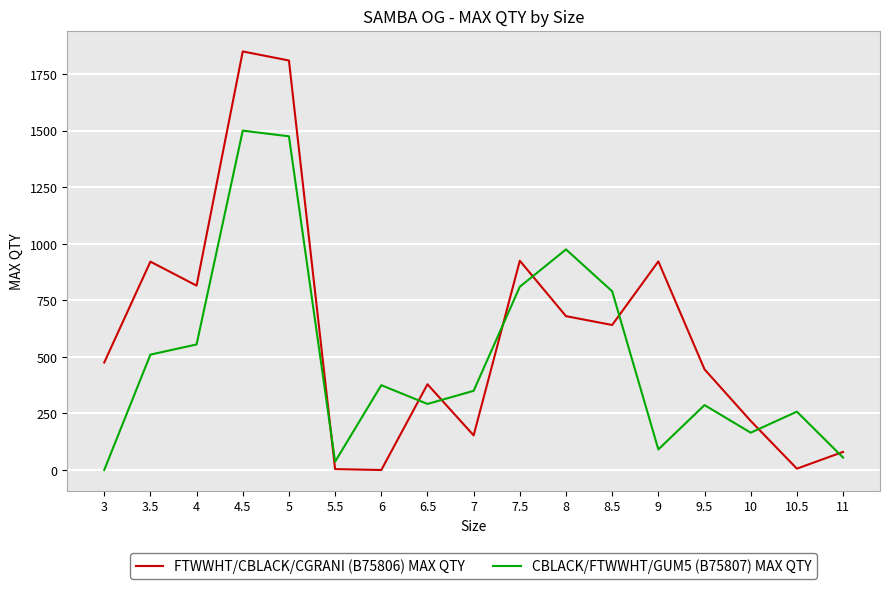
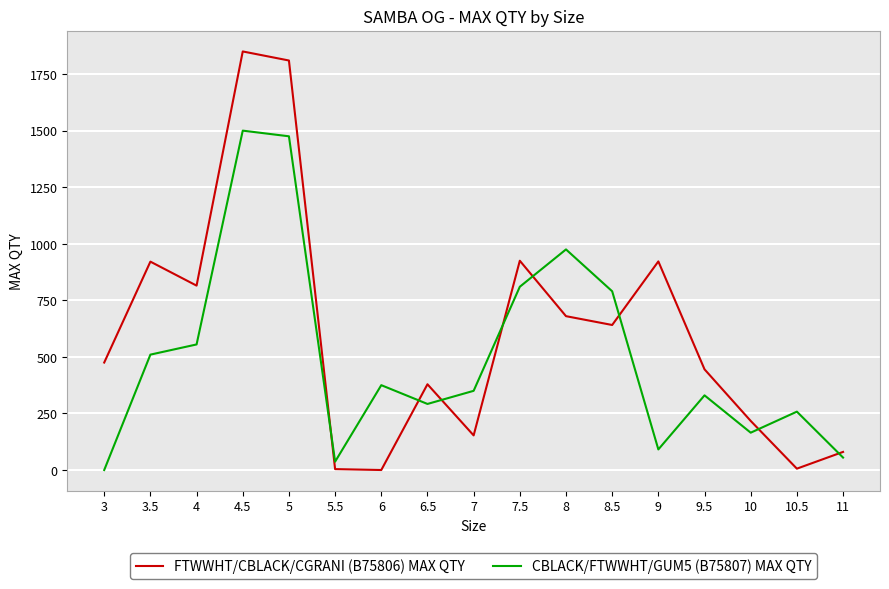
  {
    "FTWWHT/CBLACK/CGRANI (B75806) MAX QTY": {
      "3": 480,
      "3.5": 920,
      "4": 820,
      "4.5": 1850,
      "5": 1810,
      "5.5": 0,
      "6": 0,
      "6.5": 380,
      "7": 150,
      "7.5": 930,
      "8": 680,
      "8.5": 640,
      "9": 920,
      "9.5": 450,
      "10": 220,
      "10.5": 10,
      "11": 80
    },
    "CBLACK/FTWWHT/GUM5 (B75807) MAX QTY": {
      "3": 0,
      "3.5": 510,
      "4": 560,
      "4.5": 1500,
      "5": 1480,
      "5.5": 40,
      "6": 380,
      "6.5": 290,
      "7": 350,
      "7.5": 810,
      "8": 980,
      "8.5": 790,
      "9": 90,
-     "9.5": 290,
+     "9.5": 330,
      "10": 170,
      "10.5": 260,
      "11": 60
    }
  }
